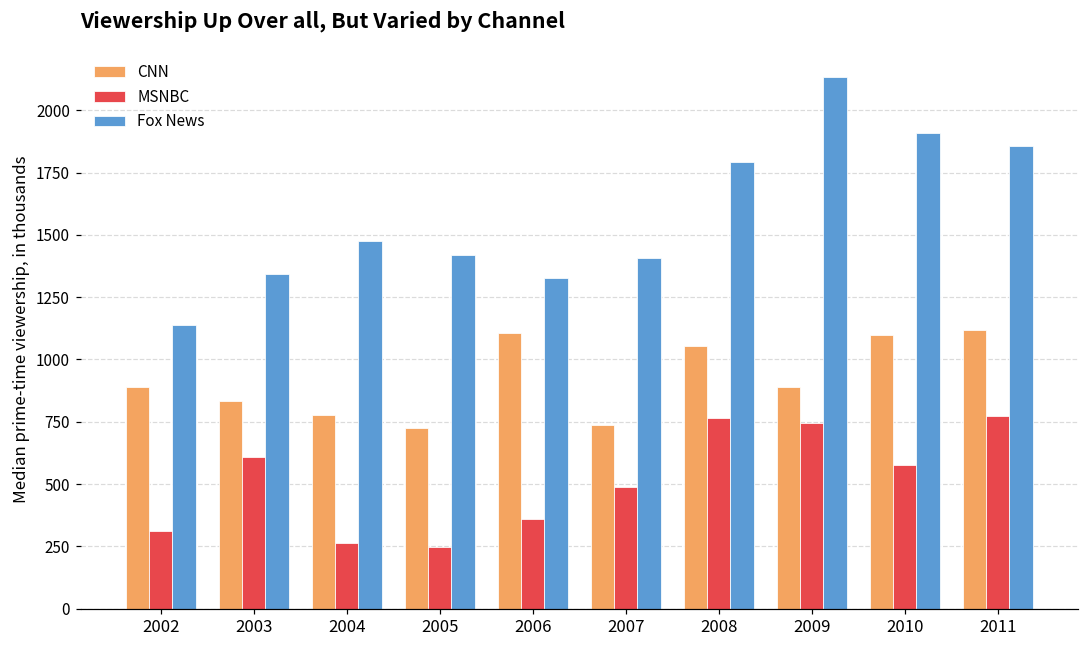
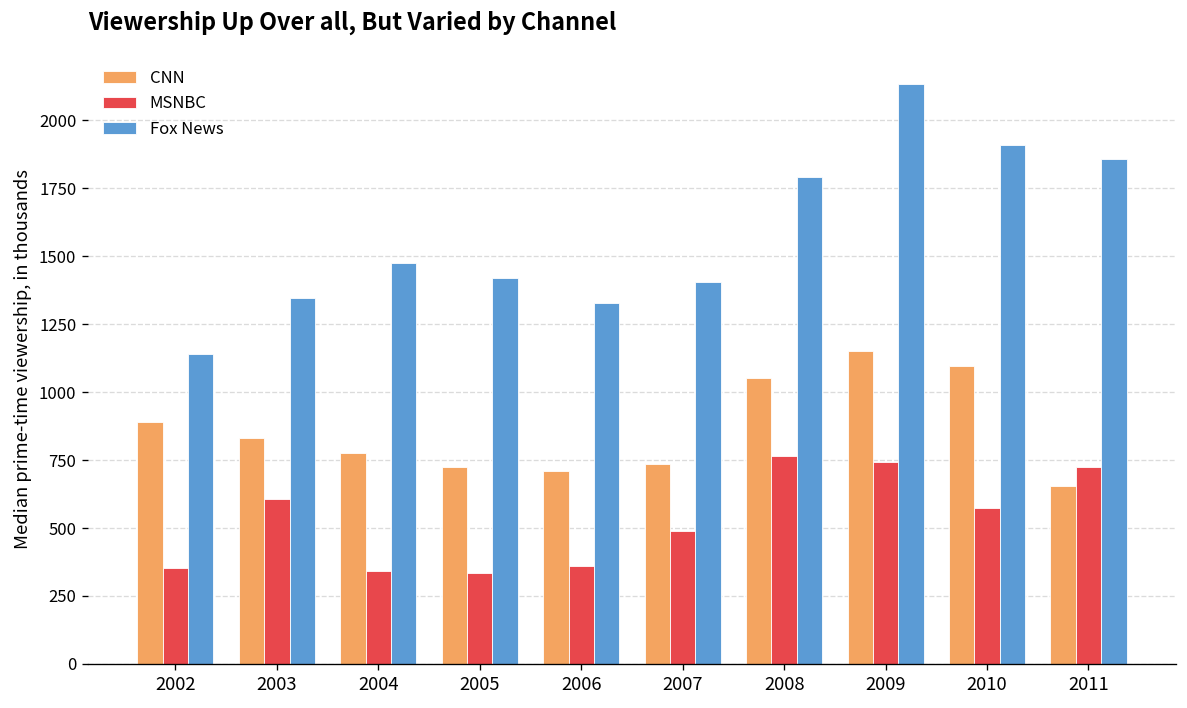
  {
    "CNN": {
      "2002": 890,
      "2003": 830,
      "2004": 780,
      "2005": 720,
-     "2006": 1110,
+     "2006": 710,
      "2007": 740,
      "2008": 1050,
-     "2009": 890,
+     "2009": 1150,
      "2010": 1100,
-     "2011": 1120
+     "2011": 650
    },
    "MSNBC": {
-     "2002": 310,
+     "2002": 350,
      "2003": 610,
-     "2004": 260,
-     "2005": 250,
+     "2004": 340,
+     "2005": 340,
      "2006": 360,
      "2007": 490,
      "2008": 770,
      "2009": 740,
      "2010": 580,
-     "2011": 770
+     "2011": 730
    },
    "Fox News": {
      "2002": 1140,
      "2003": 1340,
      "2004": 1470,
      "2005": 1420,
      "2006": 1330,
      "2007": 1410,
      "2008": 1790,
      "2009": 2130,
      "2010": 1910,
      "2011": 1860
    }
  }
